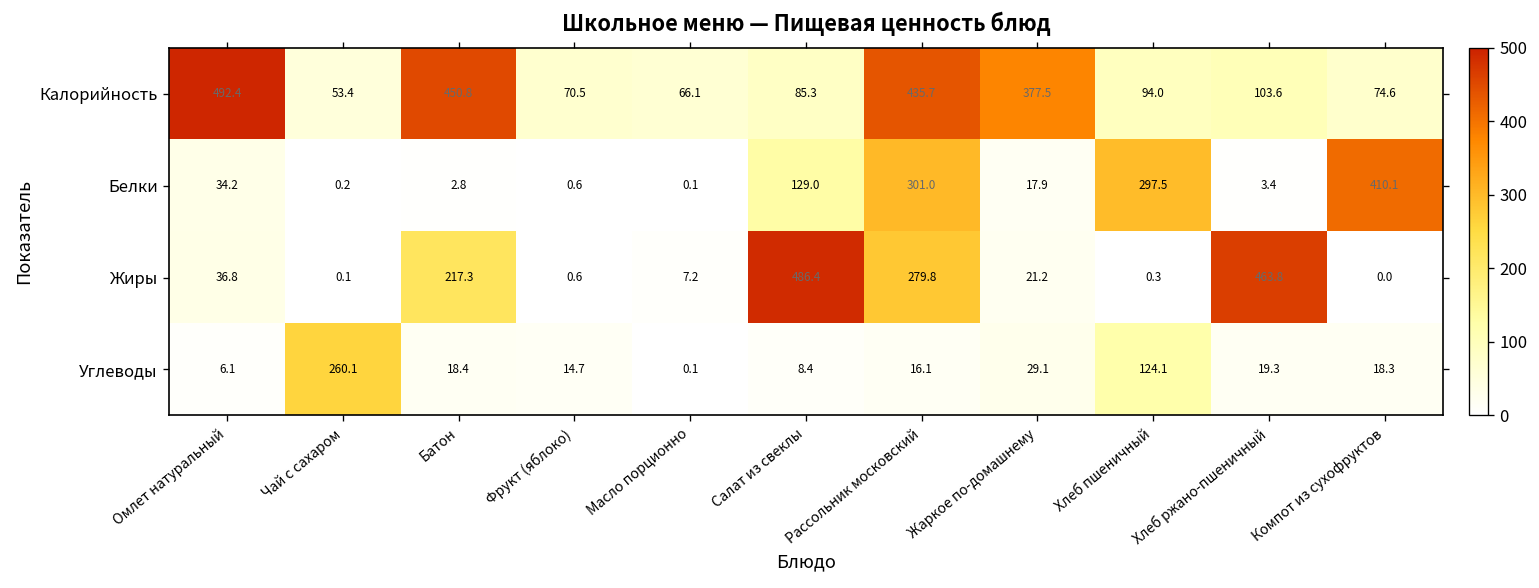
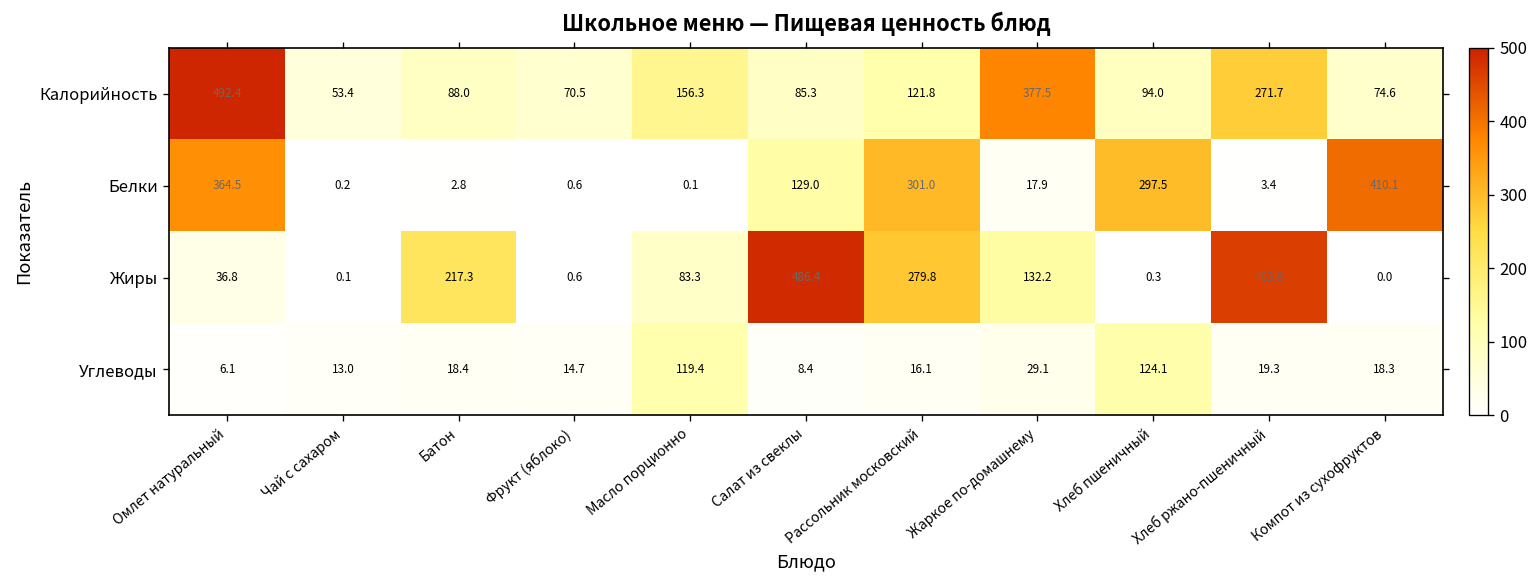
  {
    "Калорийность": {
      "Омлет натуральный": 492.4,
      "Чай с сахаром": 53.4,
-     "Батон": 450.8,
+     "Батон": 88.0,
      "Фрукт (яблоко)": 70.5,
-     "Масло порционно": 66.1,
+     "Масло порционно": 156.3,
      "Салат из свеклы": 85.3,
-     "Рассольник московский": 435.7,
+     "Рассольник московский": 121.8,
      "Жаркое по-домашнему": 377.5,
      "Хлеб пшеничный": 94.0,
-     "Хлеб ржано-пшеничный": 103.6,
+     "Хлеб ржано-пшеничный": 271.7,
      "Компот из сухофруктов": 74.6
    },
    "Белки": {
-     "Омлет натуральный": 34.2,
+     "Омлет натуральный": 364.5,
      "Чай с сахаром": 0.2,
      "Батон": 2.8,
      "Фрукт (яблоко)": 0.6,
      "Масло порционно": 0.1,
      "Салат из свеклы": 129.0,
      "Рассольник московский": 301.0,
      "Жаркое по-домашнему": 17.9,
      "Хлеб пшеничный": 297.5,
      "Хлеб ржано-пшеничный": 3.4,
      "Компот из сухофруктов": 410.1
    },
    "Жиры": {
      "Омлет натуральный": 36.8,
      "Чай с сахаром": 0.1,
      "Батон": 217.3,
      "Фрукт (яблоко)": 0.6,
-     "Масло порционно": 7.2,
+     "Масло порционно": 83.3,
      "Салат из свеклы": 486.4,
      "Рассольник московский": 279.8,
-     "Жаркое по-домашнему": 21.2,
+     "Жаркое по-домашнему": 132.2,
      "Хлеб пшеничный": 0.3,
      "Хлеб ржано-пшеничный": 463.8,
      "Компот из сухофруктов": 0.0
    },
    "Углеводы": {
      "Омлет натуральный": 6.1,
-     "Чай с сахаром": 260.1,
+     "Чай с сахаром": 13.0,
      "Батон": 18.4,
      "Фрукт (яблоко)": 14.7,
-     "Масло порционно": 0.1,
+     "Масло порционно": 119.4,
      "Салат из свеклы": 8.4,
      "Рассольник московский": 16.1,
      "Жаркое по-домашнему": 29.1,
      "Хлеб пшеничный": 124.1,
      "Хлеб ржано-пшеничный": 19.3,
      "Компот из сухофруктов": 18.3
    }
  }
